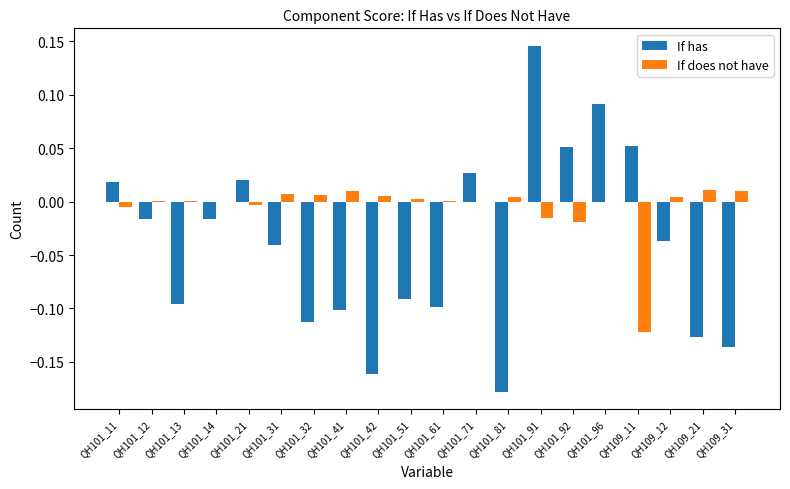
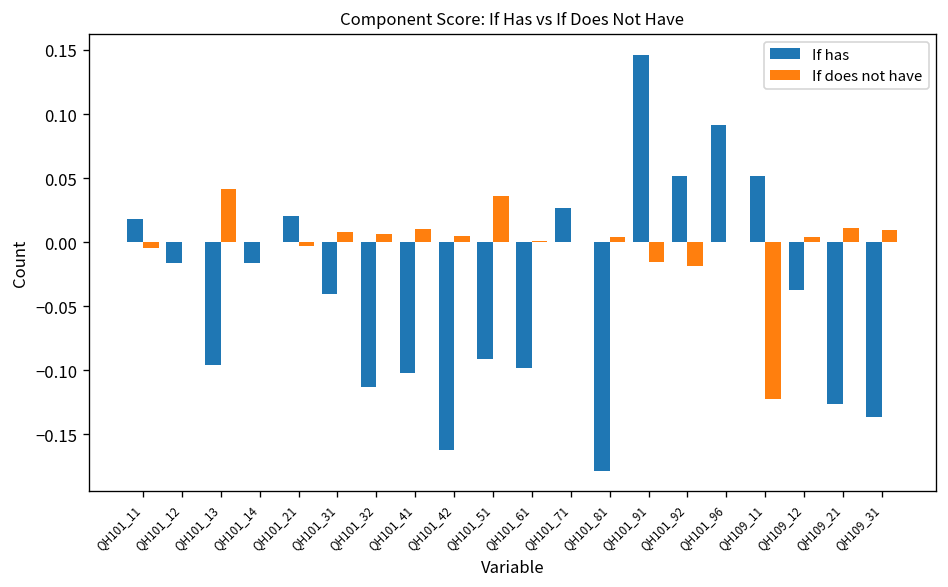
  {
    "If has": {
      "QH101_11": 0.018,
      "QH101_12": -0.016,
      "QH101_13": -0.096,
      "QH101_14": -0.016,
      "QH101_21": 0.021,
      "QH101_31": -0.040,
      "QH101_32": -0.113,
      "QH101_41": -0.102,
      "QH101_42": -0.162,
      "QH101_51": -0.091,
      "QH101_61": -0.098,
      "QH101_71": 0.027,
      "QH101_81": -0.178,
      "QH101_91": 0.146,
      "QH101_92": 0.052,
      "QH101_96": 0.092,
      "QH109_11": 0.052,
      "QH109_12": -0.037,
      "QH109_21": -0.127,
      "QH109_31": -0.136
    },
    "If does not have": {
      "QH101_11": -0.005,
-     "QH101_13": 0.001,
+     "QH101_13": 0.042,
      "QH101_21": -0.003,
      "QH101_31": 0.008,
      "QH101_32": 0.006,
      "QH101_41": 0.010,
      "QH101_42": 0.005,
-     "QH101_51": 0.003,
+     "QH101_51": 0.036,
      "QH101_81": 0.004,
      "QH101_91": -0.015,
      "QH101_92": -0.019,
      "QH109_11": -0.122,
      "QH109_12": 0.004,
      "QH109_21": 0.011,
      "QH109_31": 0.010
    }
  }
